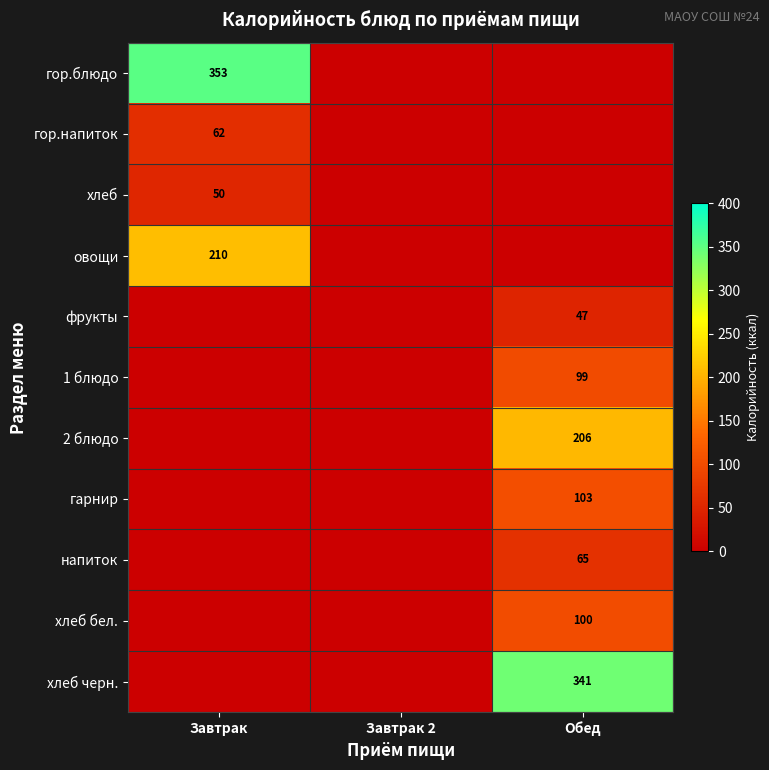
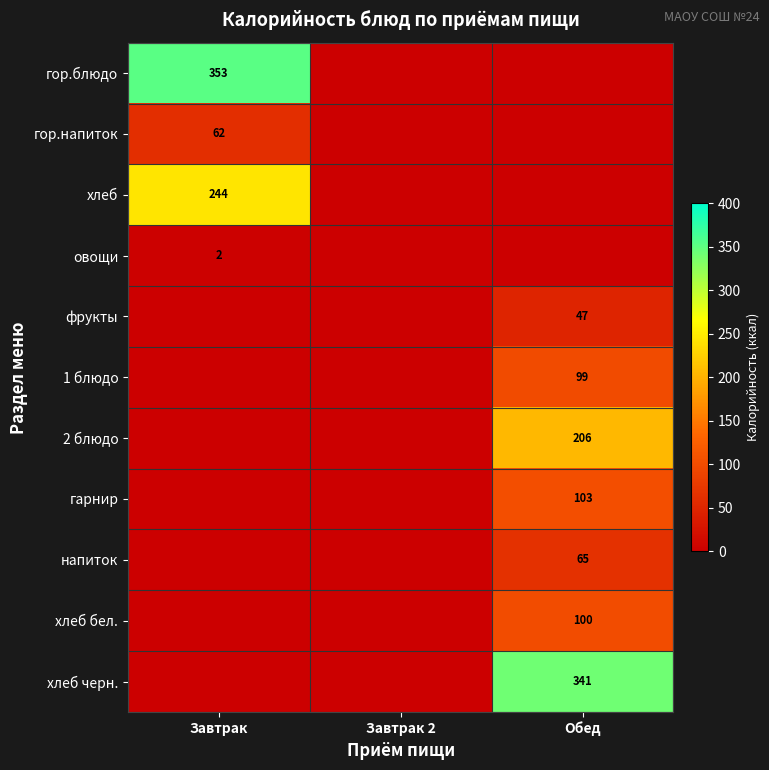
  {
    "гор.блюдо": {
      "Завтрак": 353
    },
    "гор.напиток": {
      "Завтрак": 62
    },
    "хлеб": {
-     "Завтрак": 50
+     "Завтрак": 244
    },
    "овощи": {
-     "Завтрак": 210
+     "Завтрак": 2
    },
    "фрукты": {
      "Обед": 47
    },
    "1 блюдо": {
      "Обед": 99
    },
    "2 блюдо": {
      "Обед": 206
    },
    "гарнир": {
      "Обед": 103
    },
    "напиток": {
      "Обед": 65
    },
    "хлеб бел.": {
      "Обед": 100
    },
    "хлеб черн.": {
      "Обед": 341
    }
  }
